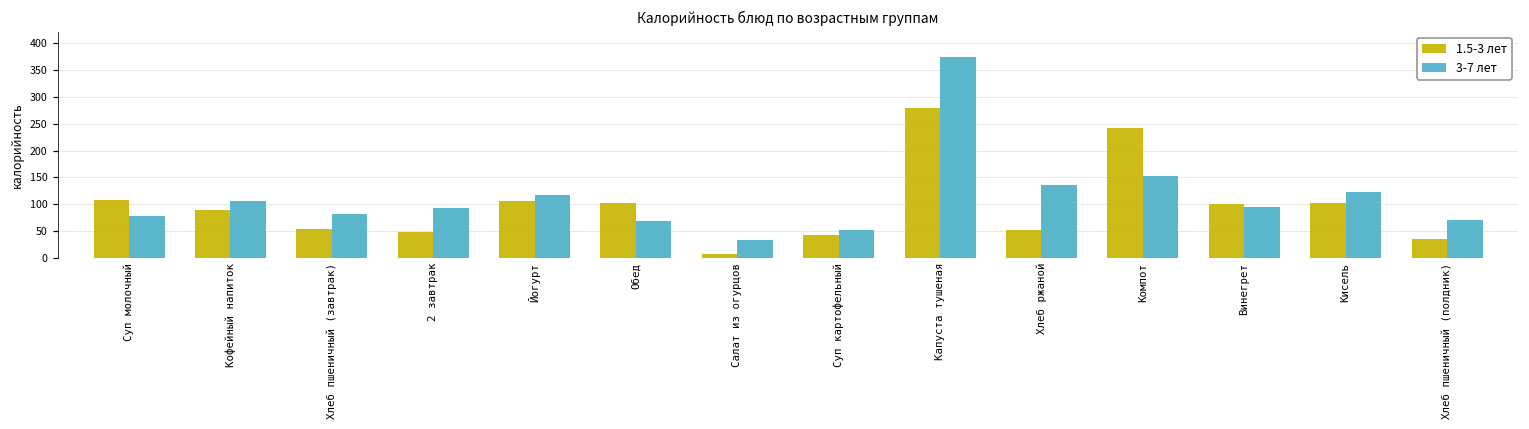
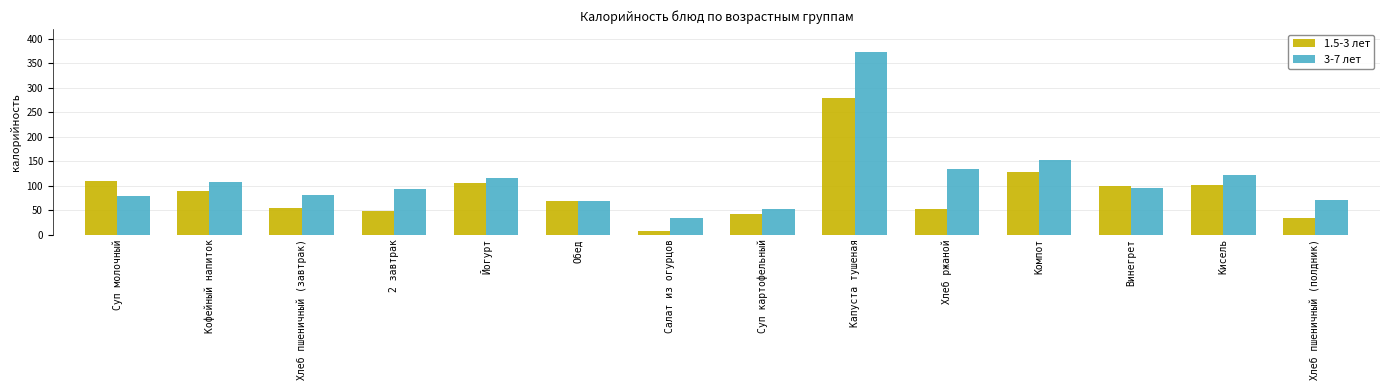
  {
    "1.5-3 лет": {
      "Суп молочный": 110,
      "Кофейный напиток": 90,
      "Хлеб пшеничный (завтрак)": 50,
      "2 завтрак": 50,
      "Йогурт": 110,
-     "Обед": 100,
+     "Обед": 70,
      "Салат из огурцов": 10,
      "Суп картофельный": 40,
      "Капуста тушеная": 280,
      "Хлеб ржаной": 50,
-     "Компот": 240,
+     "Компот": 130,
      "Винегрет": 100,
      "Кисель": 100,
      "Хлеб пшеничный (полдник)": 40
    },
    "3-7 лет": {
      "Суп молочный": 80,
      "Кофейный напиток": 110,
      "Хлеб пшеничный (завтрак)": 80,
      "2 завтрак": 90,
      "Йогурт": 120,
      "Обед": 70,
      "Салат из огурцов": 30,
      "Суп картофельный": 50,
      "Капуста тушеная": 370,
      "Хлеб ржаной": 140,
      "Компот": 150,
      "Винегрет": 100,
      "Кисель": 120,
      "Хлеб пшеничный (полдник)": 70
    }
  }
